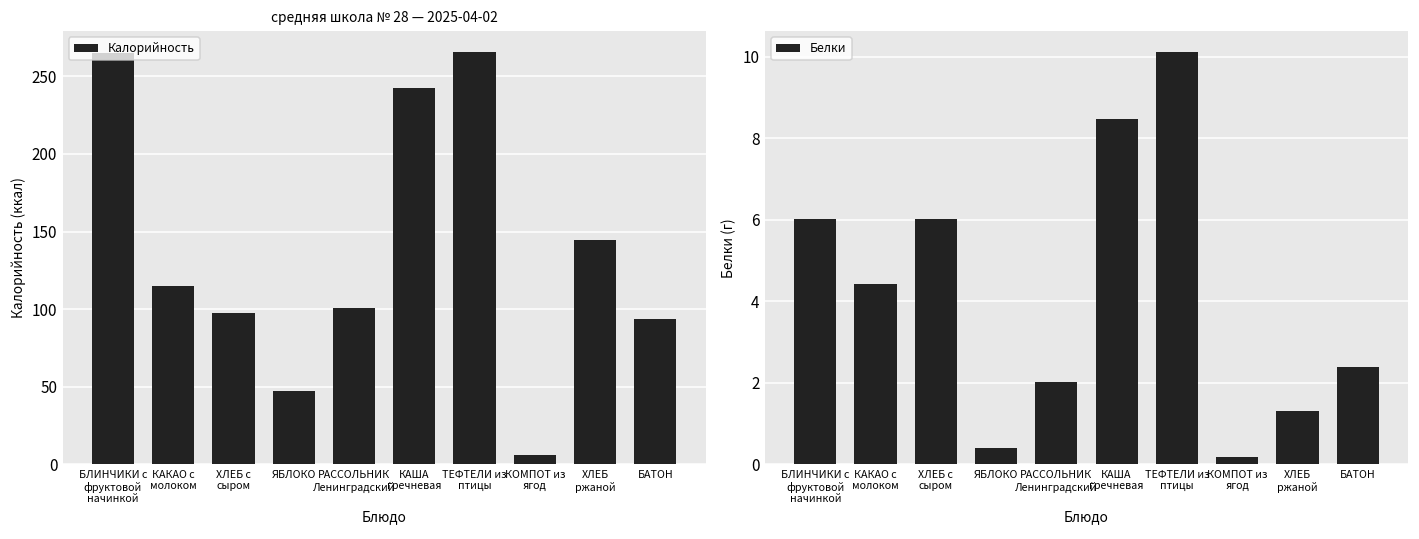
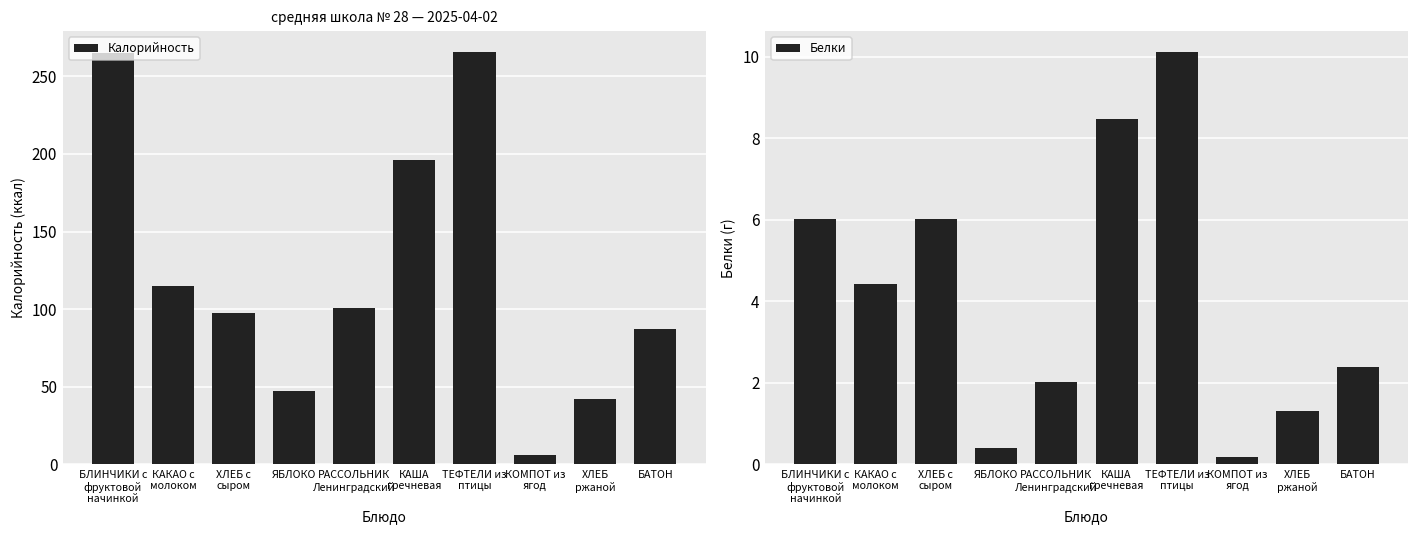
  {
    "средняя школа № 28 — 2025-04-02": {
      "КАКАО с молоком": 115,
      "ХЛЕБ с сыром": 97,
      "ЯБЛОКО": 47,
      "РАССОЛЬНИК Ленинградский": 100,
-     "КАША гречневая": 242,
+     "КАША гречневая": 196,
      "ТЕФТЕЛИ из птицы": 266,
      "КОМПОТ из ягод": 6,
-     "ХЛЕБ ржаной": 145,
-     "БАТОН": 94
+     "ХЛЕБ ржаной": 42,
+     "БАТОН": 87
    }
  }
